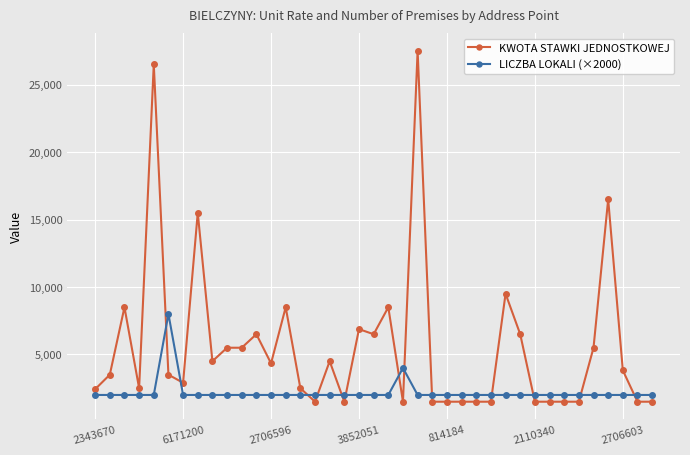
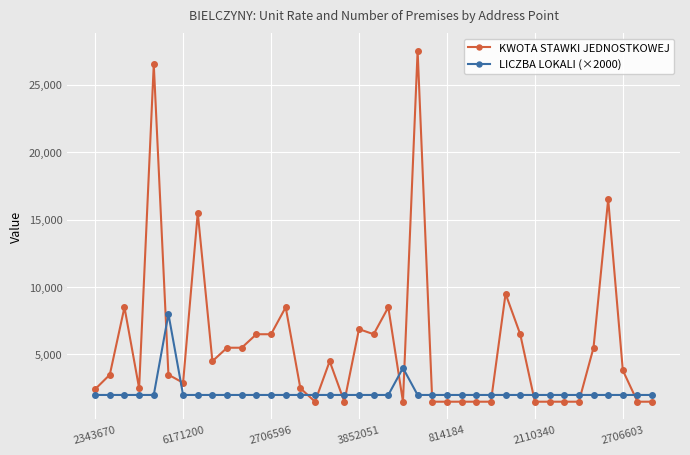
  {
    "KWOTA STAWKI JEDNOSTKOWEJ": {
      "2343670": "2,400",
      "6171200": "2,900",
-     "2706596": "4,300",
+     "2706596": "6,500",
      "3852051": "6,900",
      "814184": "1,500",
      "2110340": "1,500",
      "2706603": "3,800"
    },
    "LICZBA LOKALI (×2000)": {
      "2343670": "2,000",
      "6171200": "2,000",
      "2706596": "2,000",
      "3852051": "2,000",
      "814184": "2,000",
      "2110340": "2,000",
      "2706603": "2,000"
    }
  }
